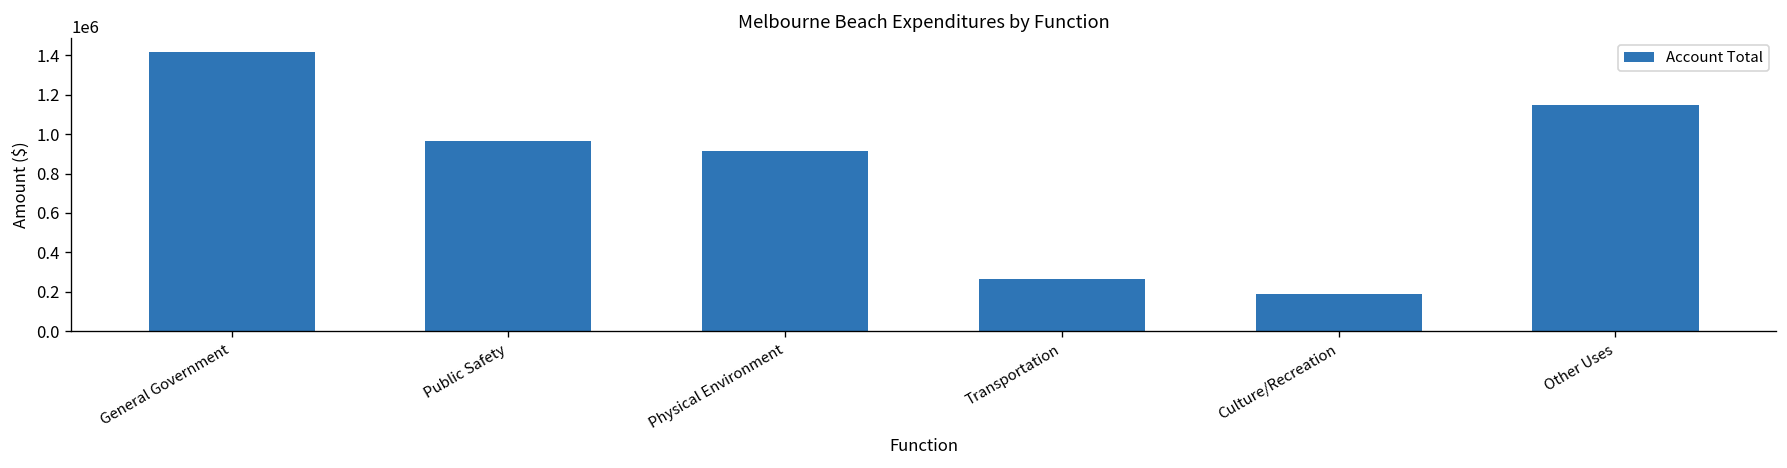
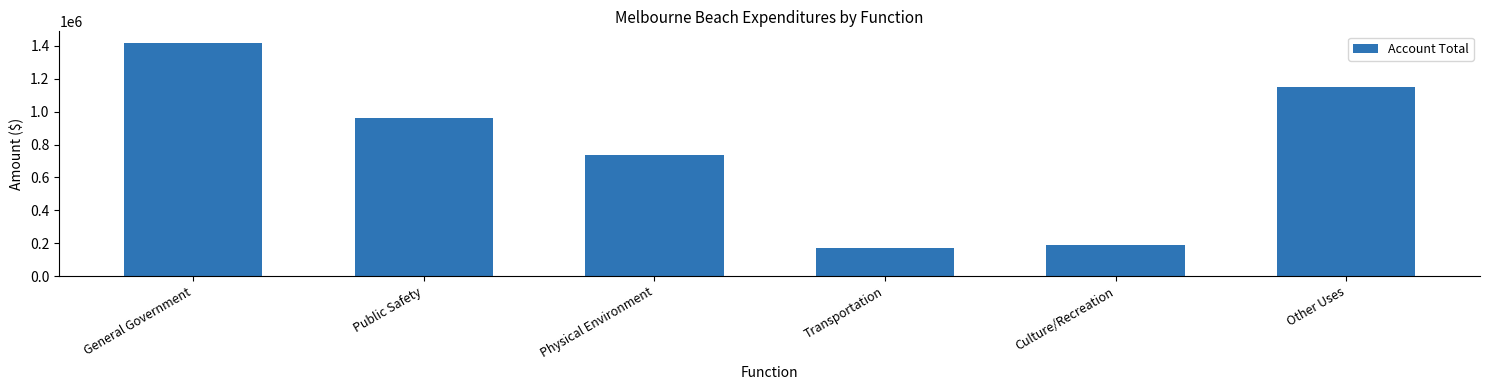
  {
    "General Government": 1420000,
    "Public Safety": 960000,
-   "Physical Environment": 910000,
-   "Transportation": 260000,
+   "Physical Environment": 740000,
+   "Transportation": 170000,
    "Culture/Recreation": 190000,
    "Other Uses": 1150000
  }
